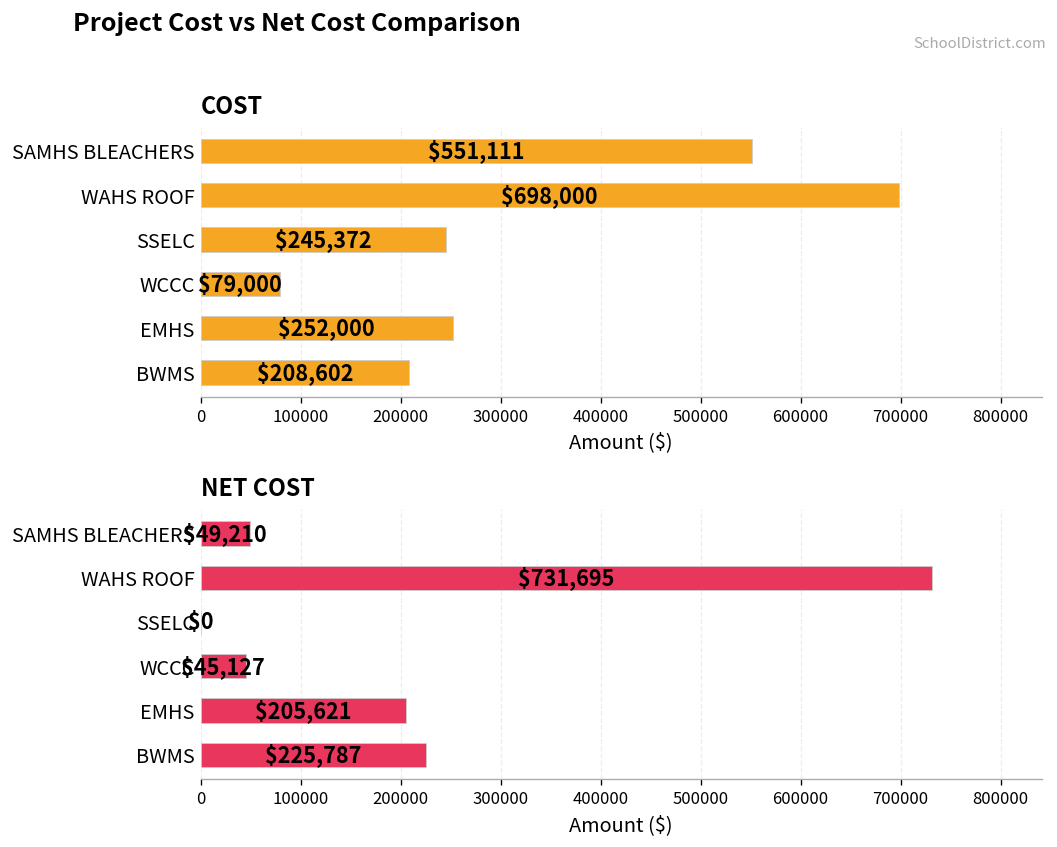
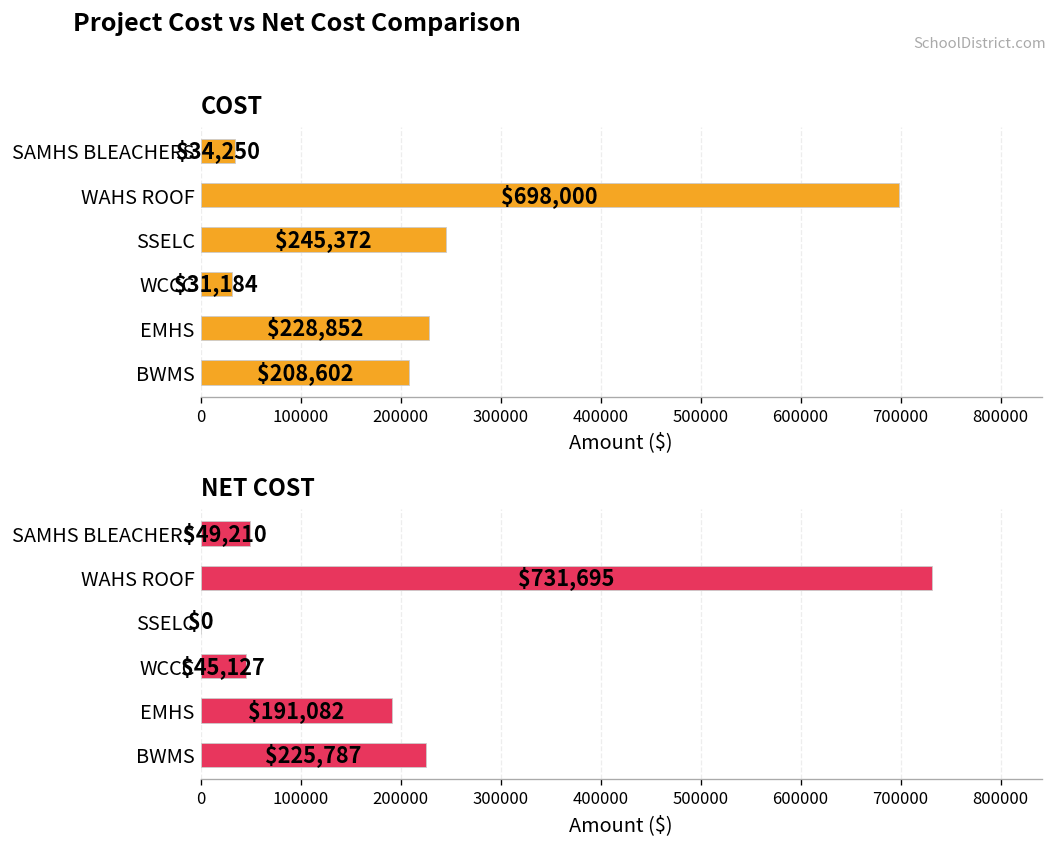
  {
    "COST": {
-     "SAMHS BLEACHERS": "$551,111",
+     "SAMHS BLEACHERS": "$34,250",
      "WAHS ROOF": "$698,000",
      "SSELC": "$245,372",
-     "WCCC": "$79,000",
-     "EMHS": "$252,000",
+     "WCCC": "$31,184",
+     "EMHS": "$228,852",
      "BWMS": "$208,602"
    },
    "NET COST": {
      "SAMHS BLEACHERS": "$49,210",
      "WAHS ROOF": "$731,695",
      "SSELC": "$0",
      "WCCC": "$45,127",
-     "EMHS": "$205,621",
+     "EMHS": "$191,082",
      "BWMS": "$225,787"
    }
  }
